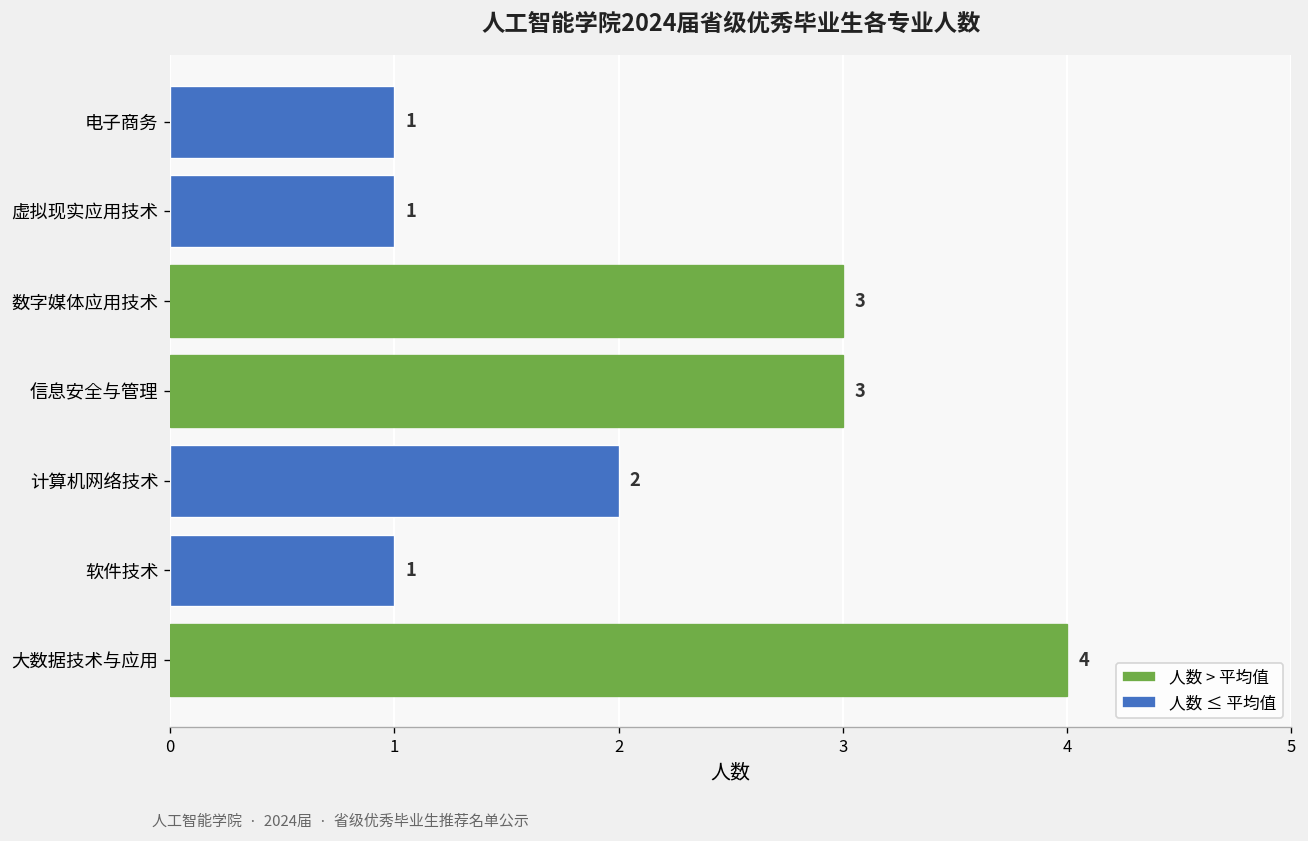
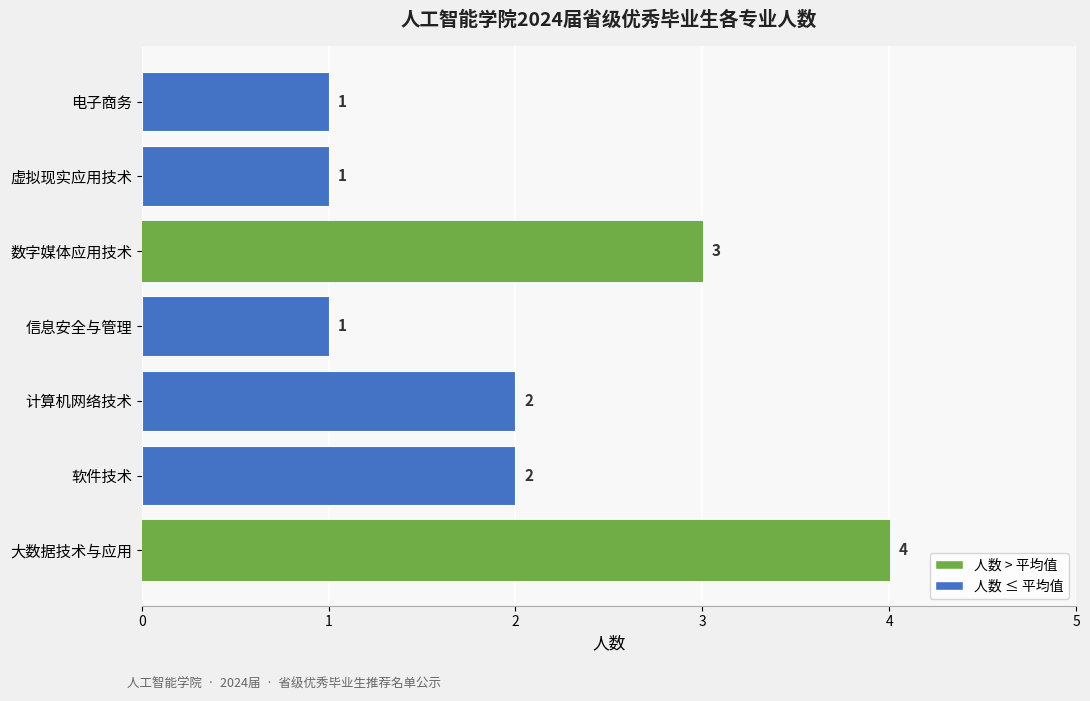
  {
    "电子商务": 1,
    "虚拟现实应用技术": 1,
    "数字媒体应用技术": 3,
-   "信息安全与管理": 3,
+   "信息安全与管理": 1,
    "计算机网络技术": 2,
-   "软件技术": 1,
+   "软件技术": 2,
    "大数据技术与应用": 4
  }
